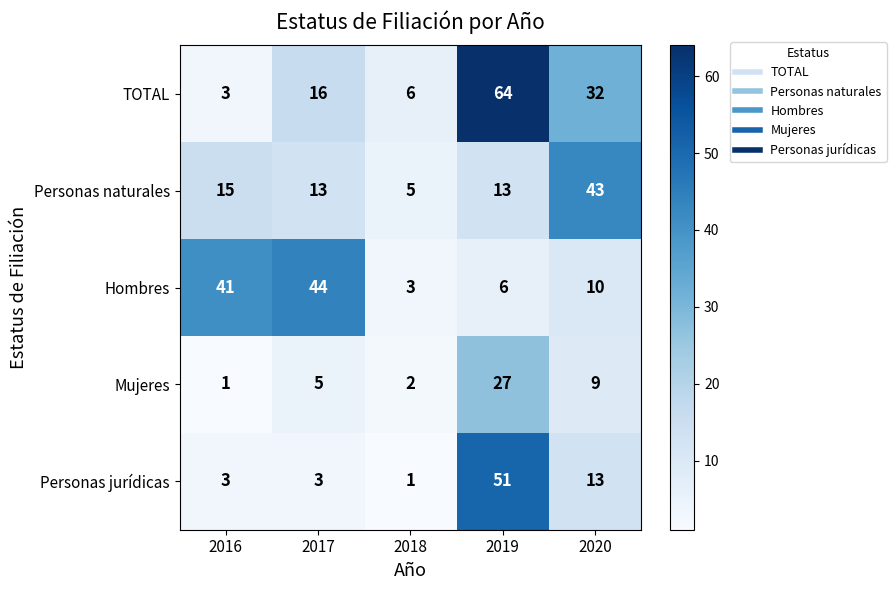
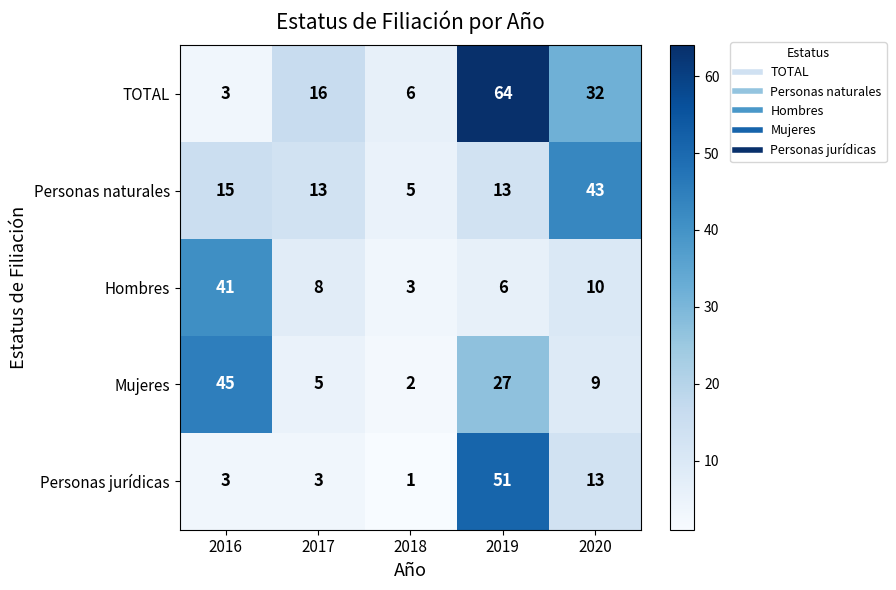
  {
    "TOTAL": {
      "2016": 3,
      "2017": 16,
      "2018": 6,
      "2019": 64,
      "2020": 32
    },
    "Personas naturales": {
      "2016": 15,
      "2017": 13,
      "2018": 5,
      "2019": 13,
      "2020": 43
    },
    "Hombres": {
      "2016": 41,
-     "2017": 44,
+     "2017": 8,
      "2018": 3,
      "2019": 6,
      "2020": 10
    },
    "Mujeres": {
-     "2016": 1,
+     "2016": 45,
      "2017": 5,
      "2018": 2,
      "2019": 27,
      "2020": 9
    },
    "Personas jurídicas": {
      "2016": 3,
      "2017": 3,
      "2018": 1,
      "2019": 51,
      "2020": 13
    }
  }
